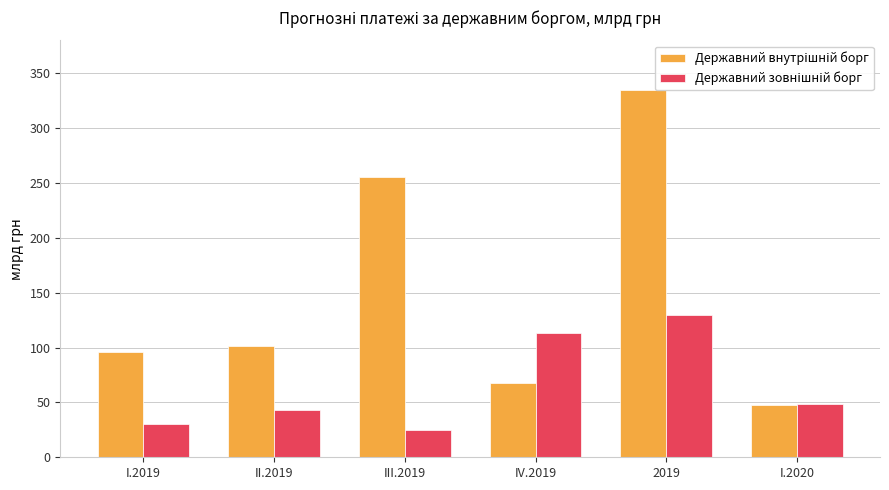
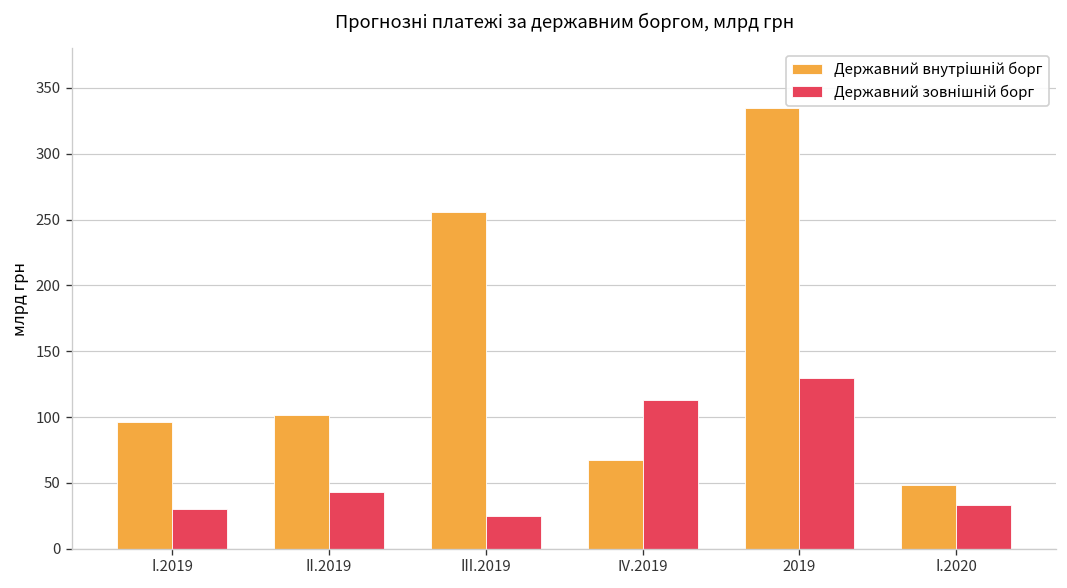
  {
    "Державний внутрішній борг": {
      "І.2019": 96,
      "ІІ.2019": 102,
      "ІІІ.2019": 256,
      "IV.2019": 67,
      "2019": 334,
      "І.2020": 48
    },
    "Державний зовнішній борг": {
      "І.2019": 30,
      "ІІ.2019": 43,
      "ІІІ.2019": 25,
      "IV.2019": 113,
      "2019": 130,
-     "І.2020": 48
+     "І.2020": 34
    }
  }
